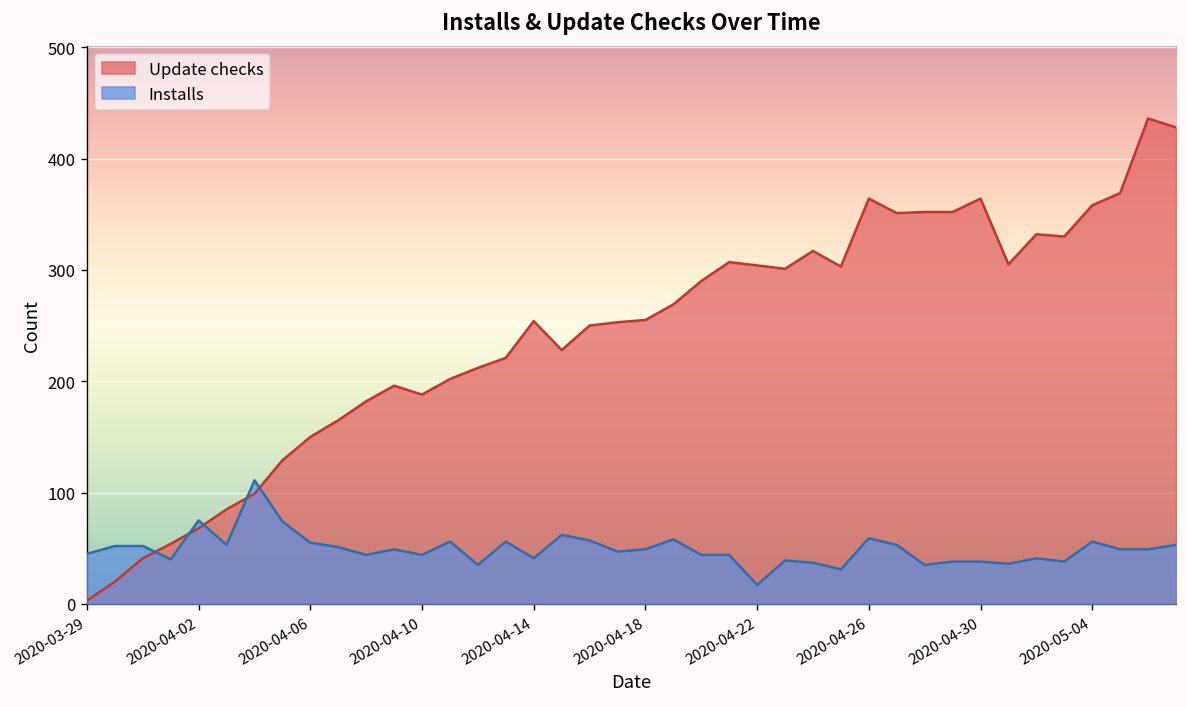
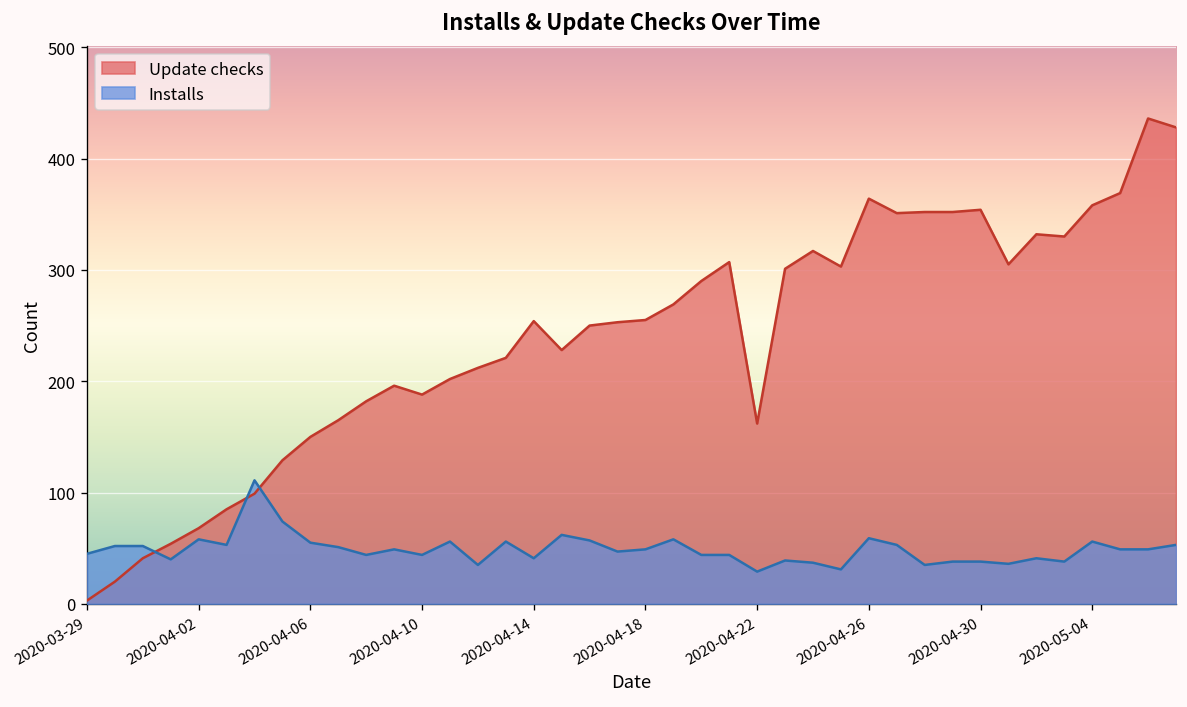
  {
    "Update checks": {
      "2020-03-29": 0,
      "2020-04-02": 70,
      "2020-04-06": 150,
      "2020-04-10": 190,
      "2020-04-14": 250,
      "2020-04-18": 260,
-     "2020-04-22": 300,
+     "2020-04-22": 160,
      "2020-04-26": 360,
-     "2020-04-30": 360,
+     "2020-04-30": 350,
      "2020-05-04": 360
    },
    "Installs": {
      "2020-03-29": 50,
-     "2020-04-02": 80,
+     "2020-04-02": 60,
      "2020-04-06": 60,
      "2020-04-10": 40,
      "2020-04-14": 40,
      "2020-04-18": 50,
-     "2020-04-22": 20,
+     "2020-04-22": 30,
      "2020-04-26": 60,
      "2020-04-30": 40,
      "2020-05-04": 60
    }
  }
